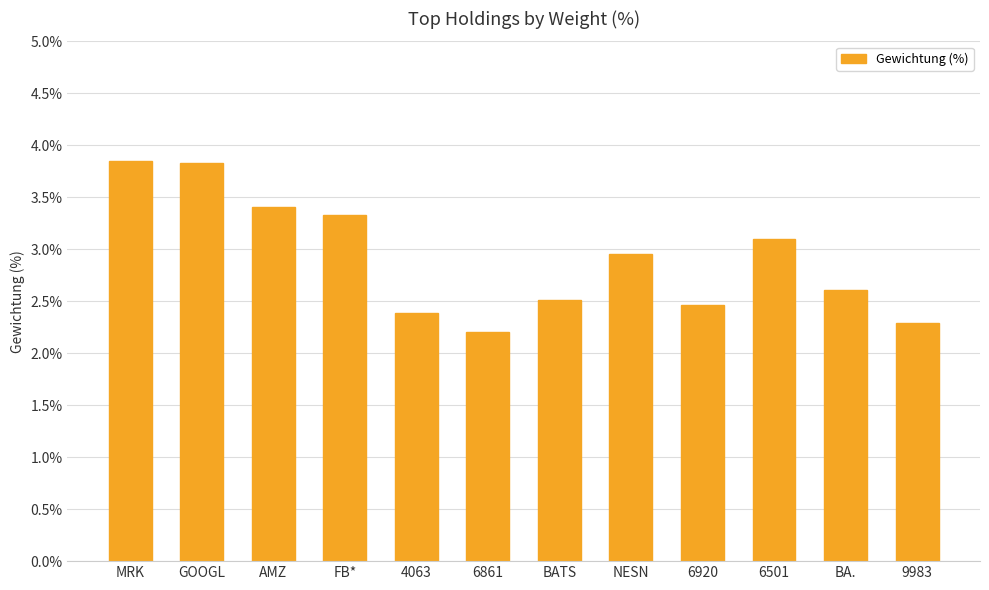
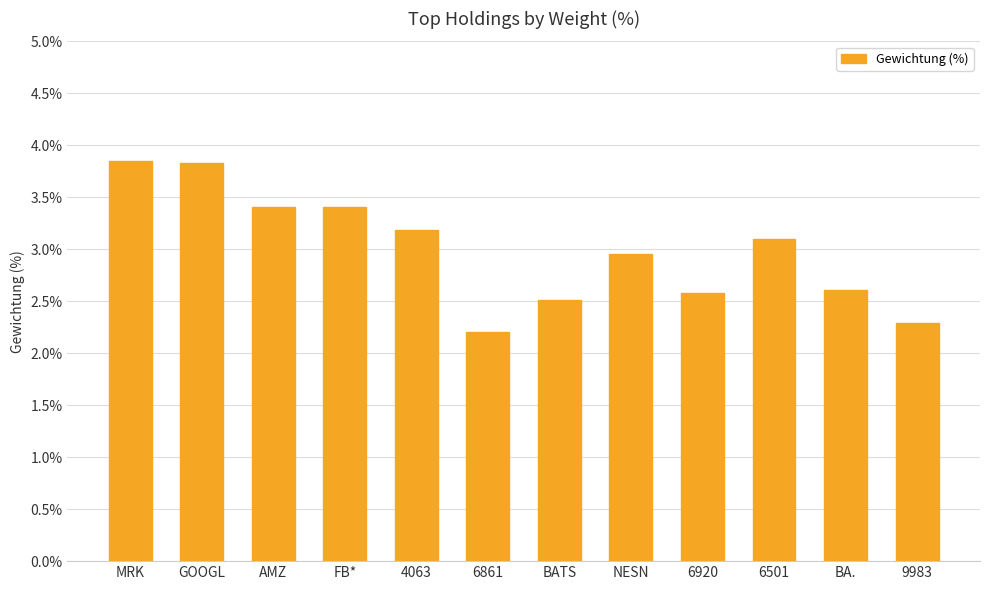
  {
    "MRK": "3.85%",
    "GOOGL": "3.83%",
    "AMZ": "3.41%",
-   "FB*": "3.33%",
-   "4063": "2.39%",
+   "FB*": "3.41%",
+   "4063": "3.19%",
    "6861": "2.20%",
    "BATS": "2.51%",
    "NESN": "2.95%",
-   "6920": "2.46%",
+   "6920": "2.58%",
    "6501": "3.10%",
    "BA.": "2.61%",
    "9983": "2.29%"
  }
